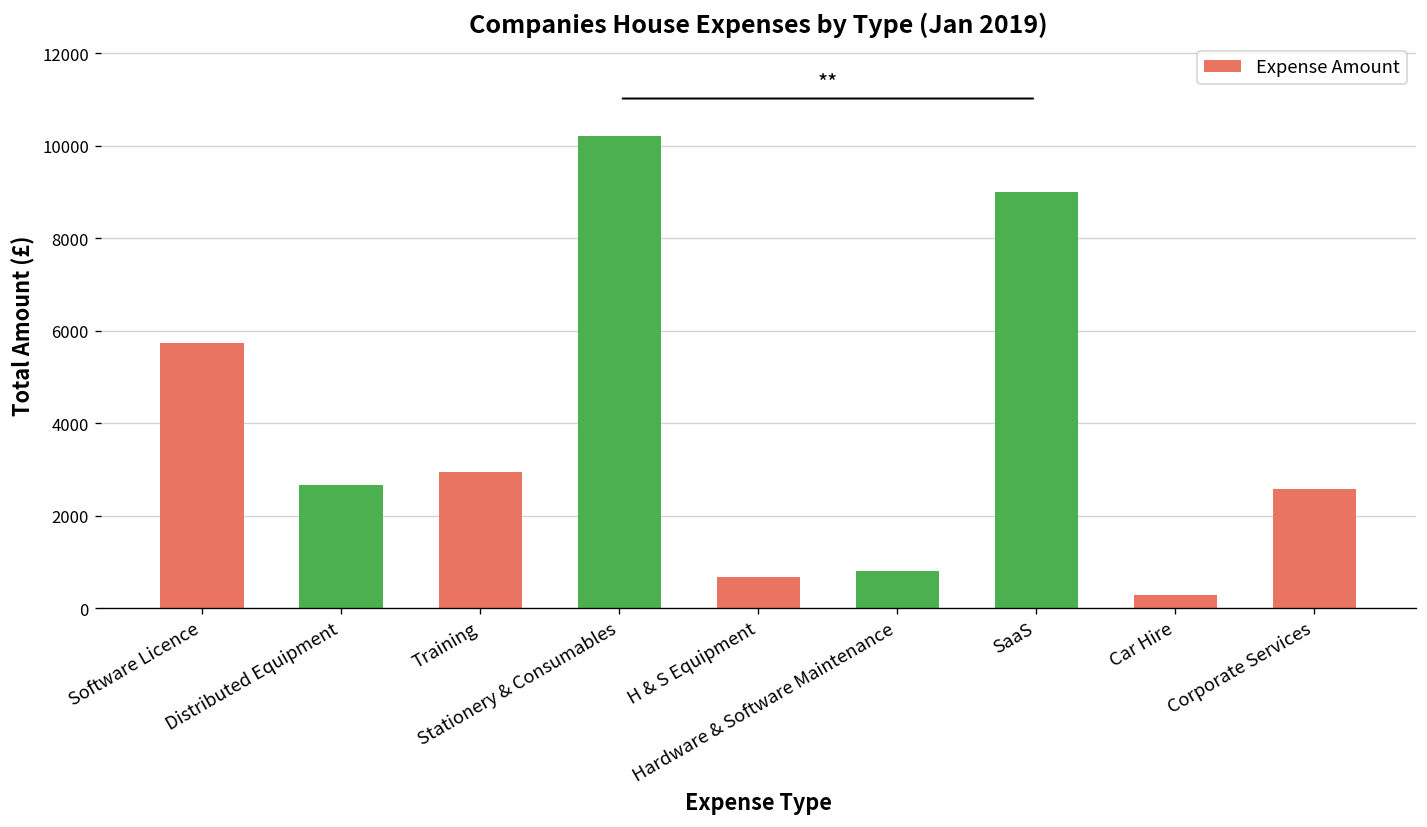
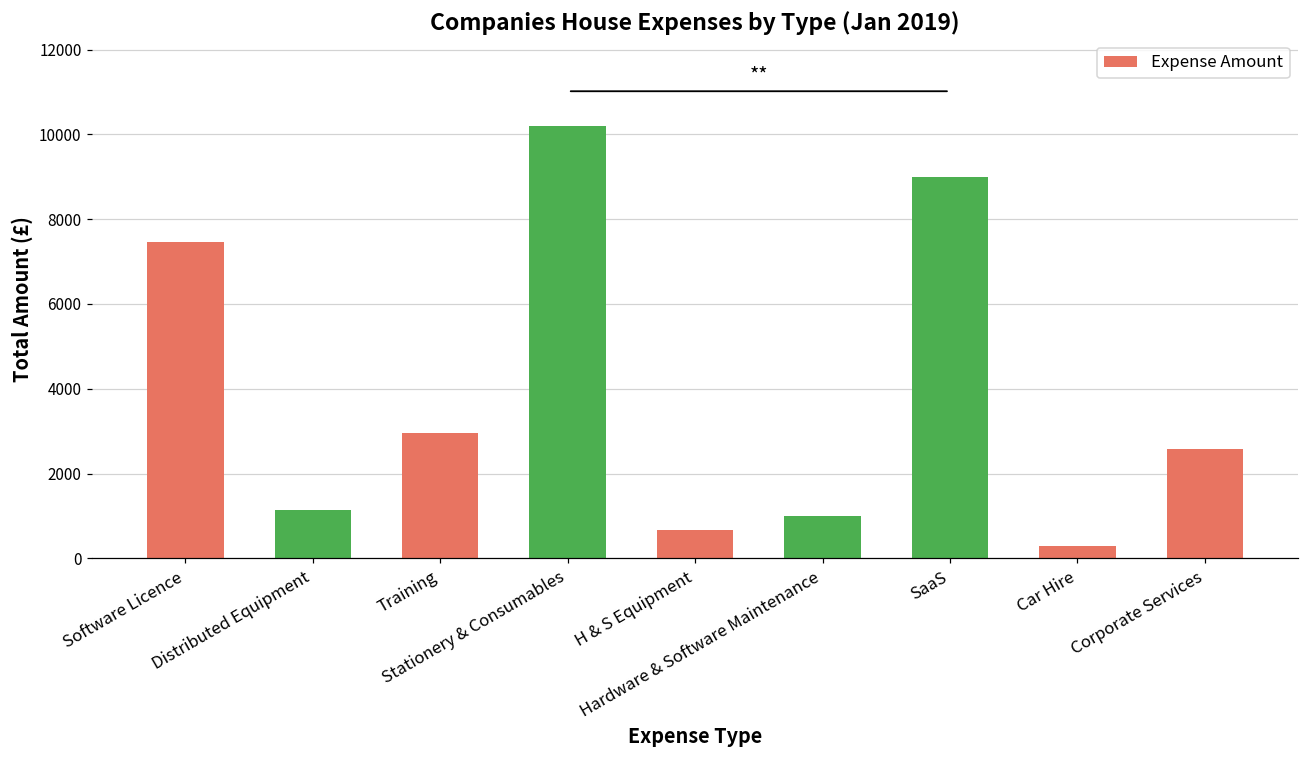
  {
-   "Software Licence": 5700,
-   "Distributed Equipment": 2700,
+   "Software Licence": 7500,
+   "Distributed Equipment": 1200,
    "Training": 2900,
    "Stationery & Consumables": 10200,
    "H & S Equipment": 700,
-   "Hardware & Software Maintenance": 800,
+   "Hardware & Software Maintenance": 1000,
    "SaaS": 9000,
    "Car Hire": 300,
    "Corporate Services": 2600
  }
